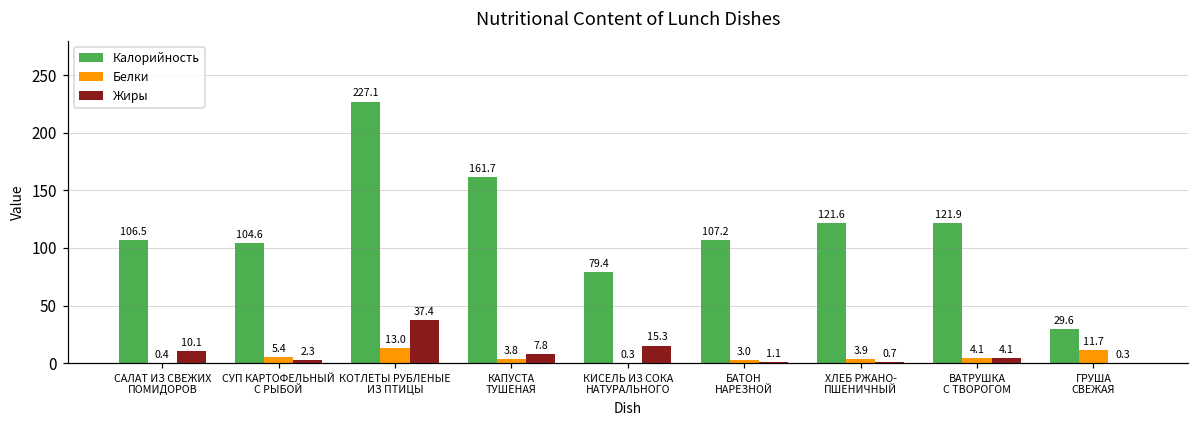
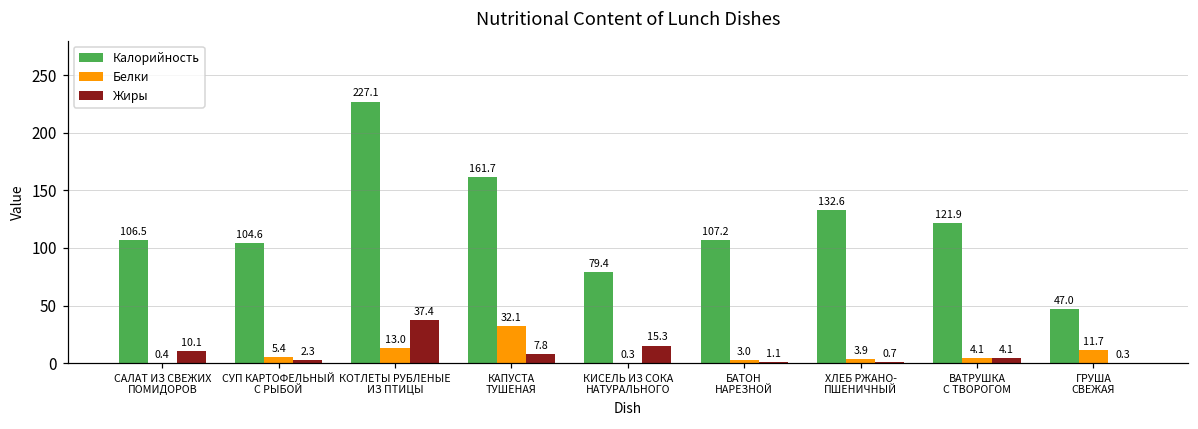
  {
    "Калорийность": {
      "САЛАТ ИЗ СВЕЖИХ ПОМИДОРОВ": 106.5,
      "СУП КАРТОФЕЛЬНЫЙ С РЫБОЙ": 104.6,
      "КОТЛЕТЫ РУБЛЕНЫЕ ИЗ ПТИЦЫ": 227.1,
      "КАПУСТА ТУШЕНАЯ": 161.7,
      "КИСЕЛЬ ИЗ СОКА НАТУРАЛЬНОГО": 79.4,
      "БАТОН НАРЕЗНОЙ": 107.2,
-     "ХЛЕБ РЖАНО- ПШЕНИЧНЫЙ": 121.6,
+     "ХЛЕБ РЖАНО- ПШЕНИЧНЫЙ": 132.6,
      "ВАТРУШКА С ТВОРОГОМ": 121.9,
-     "ГРУША СВЕЖАЯ": 29.6
+     "ГРУША СВЕЖАЯ": 47.0
    },
    "Белки": {
      "САЛАТ ИЗ СВЕЖИХ ПОМИДОРОВ": 0.4,
      "СУП КАРТОФЕЛЬНЫЙ С РЫБОЙ": 5.4,
      "КОТЛЕТЫ РУБЛЕНЫЕ ИЗ ПТИЦЫ": 13.0,
-     "КАПУСТА ТУШЕНАЯ": 3.8,
+     "КАПУСТА ТУШЕНАЯ": 32.1,
      "КИСЕЛЬ ИЗ СОКА НАТУРАЛЬНОГО": 0.3,
      "БАТОН НАРЕЗНОЙ": 3.0,
      "ХЛЕБ РЖАНО- ПШЕНИЧНЫЙ": 3.9,
      "ВАТРУШКА С ТВОРОГОМ": 4.1,
      "ГРУША СВЕЖАЯ": 11.7
    },
    "Жиры": {
      "САЛАТ ИЗ СВЕЖИХ ПОМИДОРОВ": 10.1,
      "СУП КАРТОФЕЛЬНЫЙ С РЫБОЙ": 2.3,
      "КОТЛЕТЫ РУБЛЕНЫЕ ИЗ ПТИЦЫ": 37.4,
      "КАПУСТА ТУШЕНАЯ": 7.8,
      "КИСЕЛЬ ИЗ СОКА НАТУРАЛЬНОГО": 15.3,
      "БАТОН НАРЕЗНОЙ": 1.1,
      "ХЛЕБ РЖАНО- ПШЕНИЧНЫЙ": 0.7,
      "ВАТРУШКА С ТВОРОГОМ": 4.1,
      "ГРУША СВЕЖАЯ": 0.3
    }
  }
